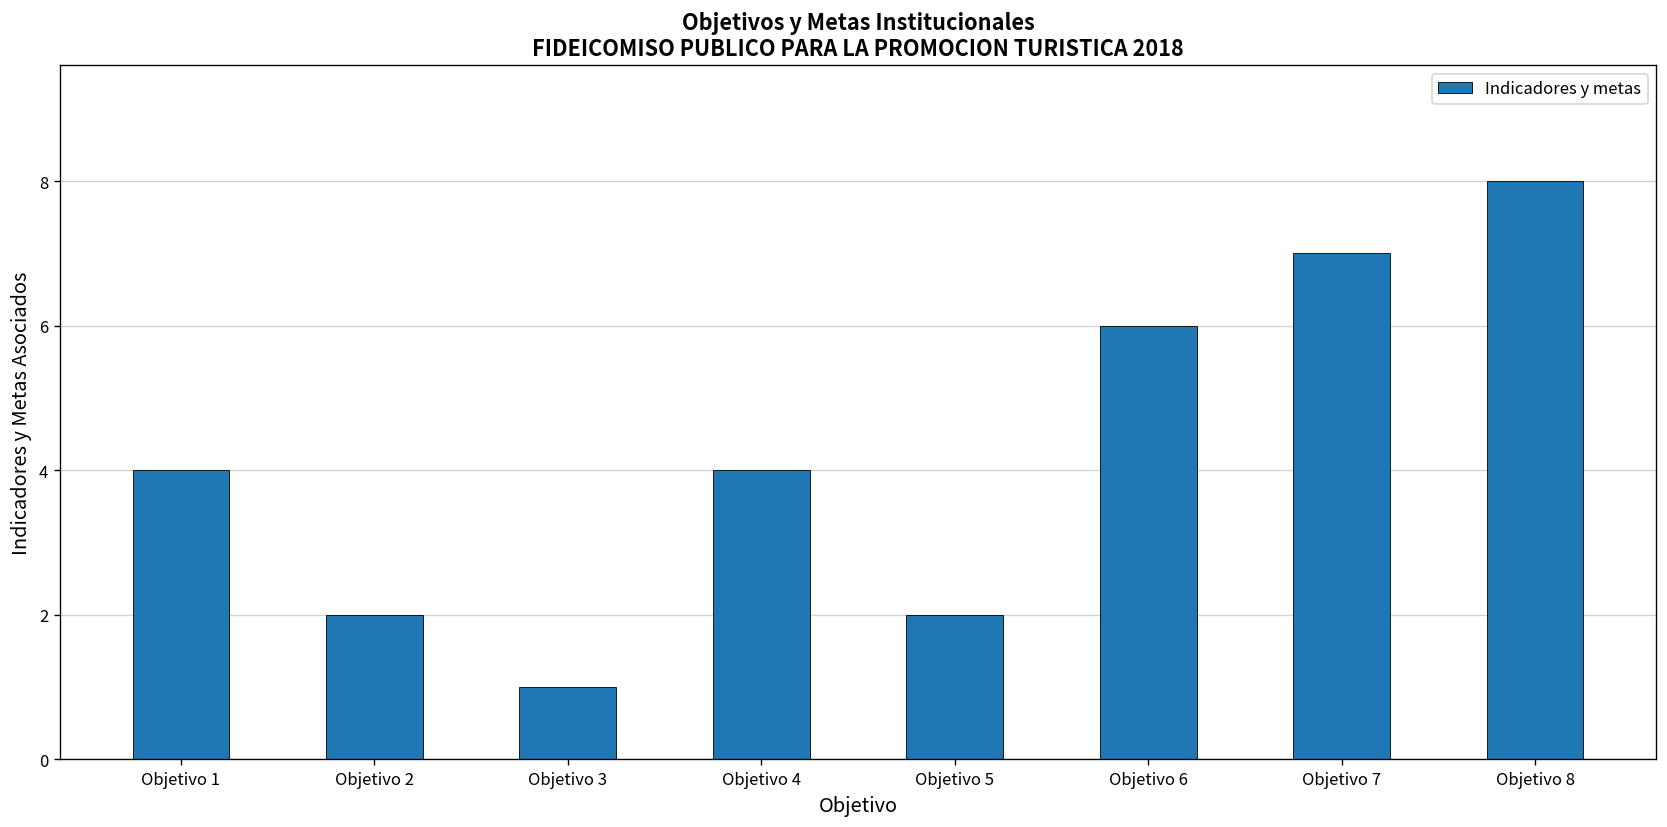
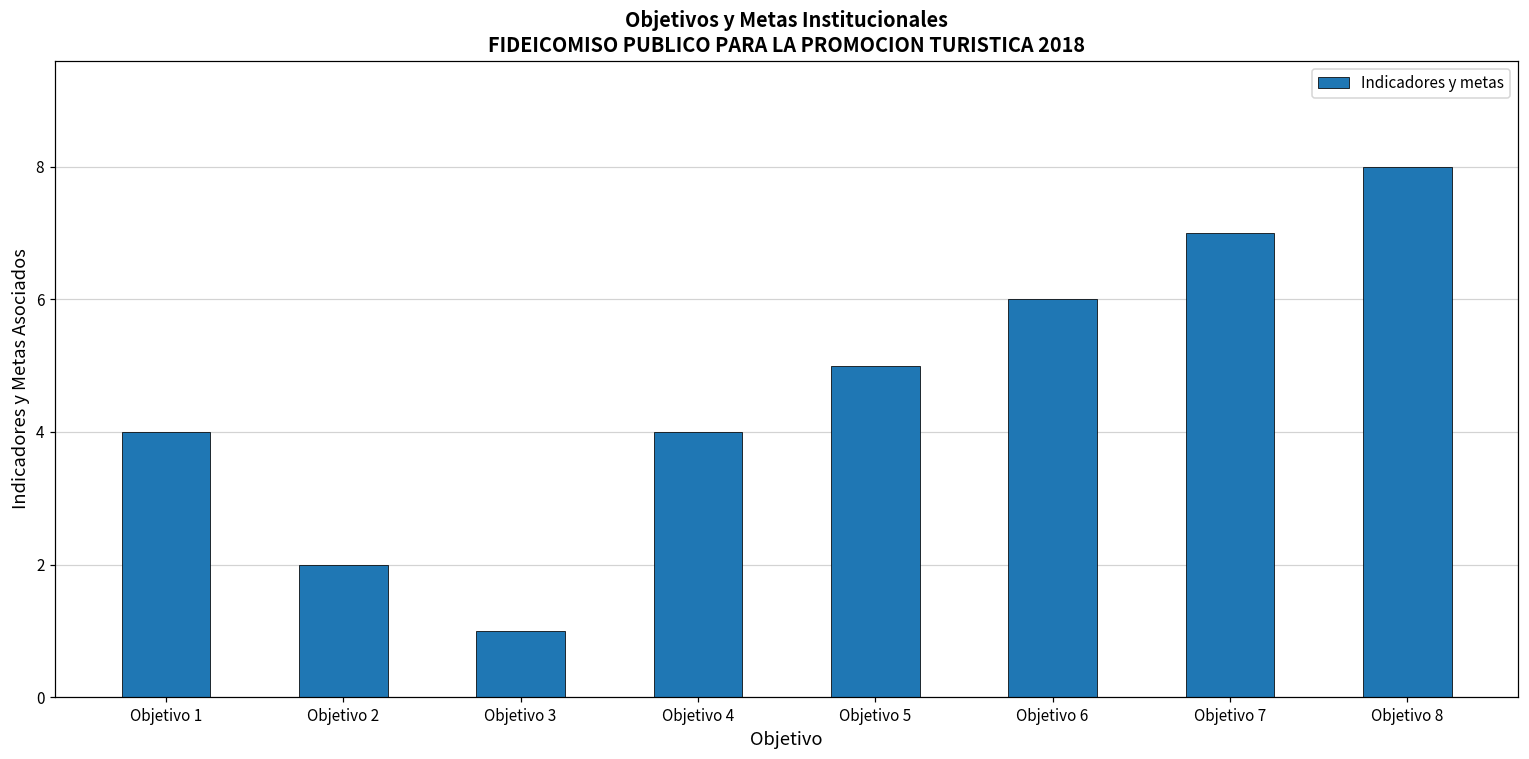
  {
    "Objetivo 1": 4,
    "Objetivo 2": 2,
    "Objetivo 3": 1,
    "Objetivo 4": 4,
-   "Objetivo 5": 2,
+   "Objetivo 5": 5,
    "Objetivo 6": 6,
    "Objetivo 7": 7,
    "Objetivo 8": 8
  }
